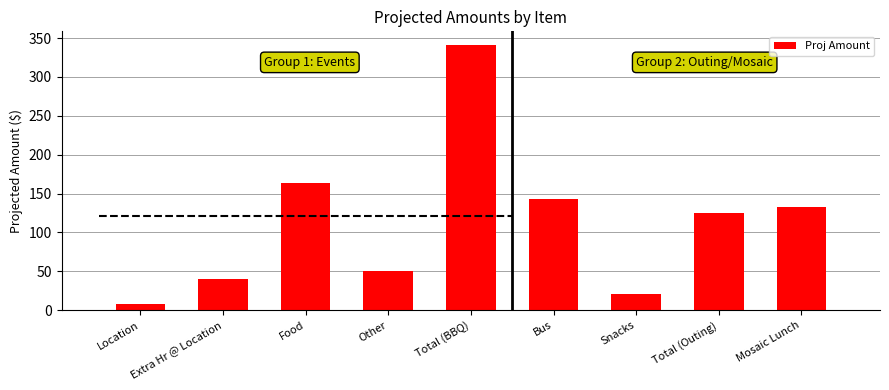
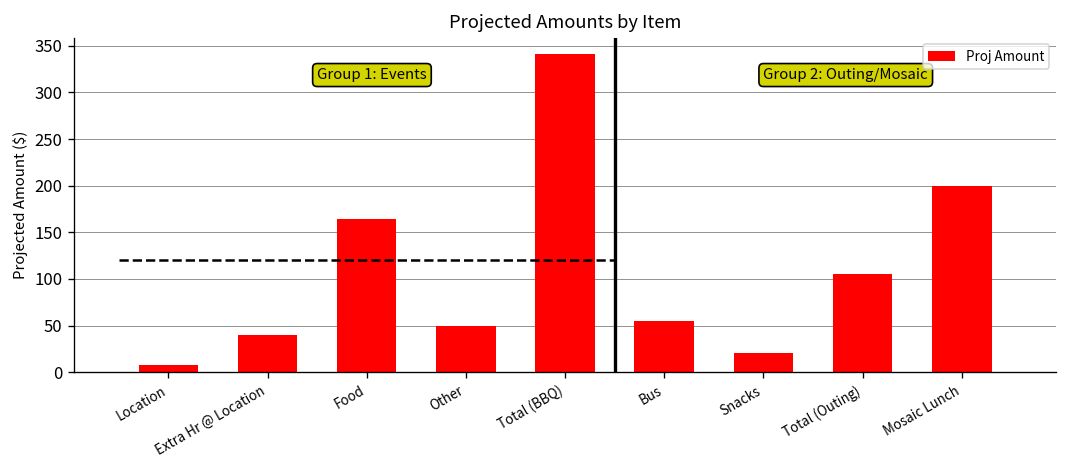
  {
    "Location": 10,
    "Extra Hr @ Location": 40,
    "Food": 160,
    "Other": 50,
    "Total (BBQ)": 340,
-   "Bus": 140,
+   "Bus": 60,
    "Snacks": 20,
-   "Total (Outing)": 130,
-   "Mosaic Lunch": 130
+   "Total (Outing)": 110,
+   "Mosaic Lunch": 200
  }
